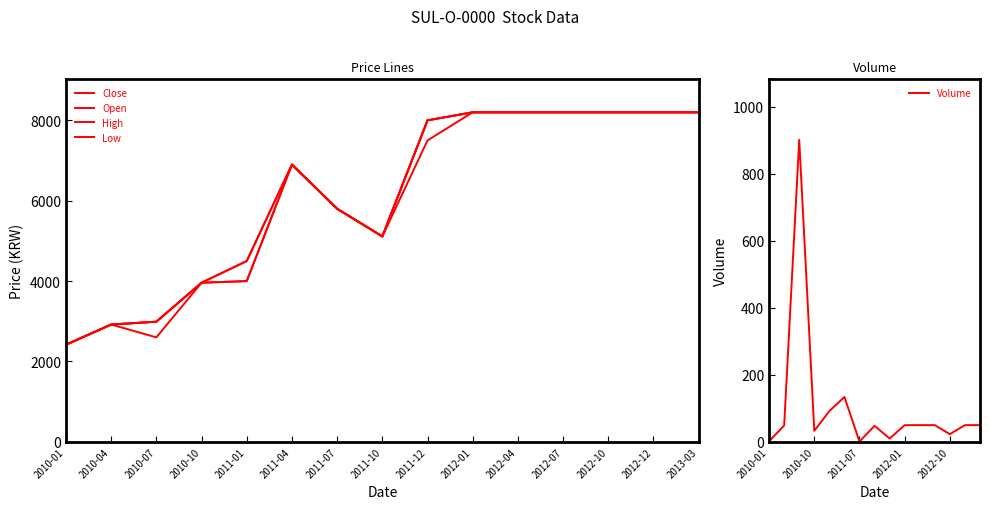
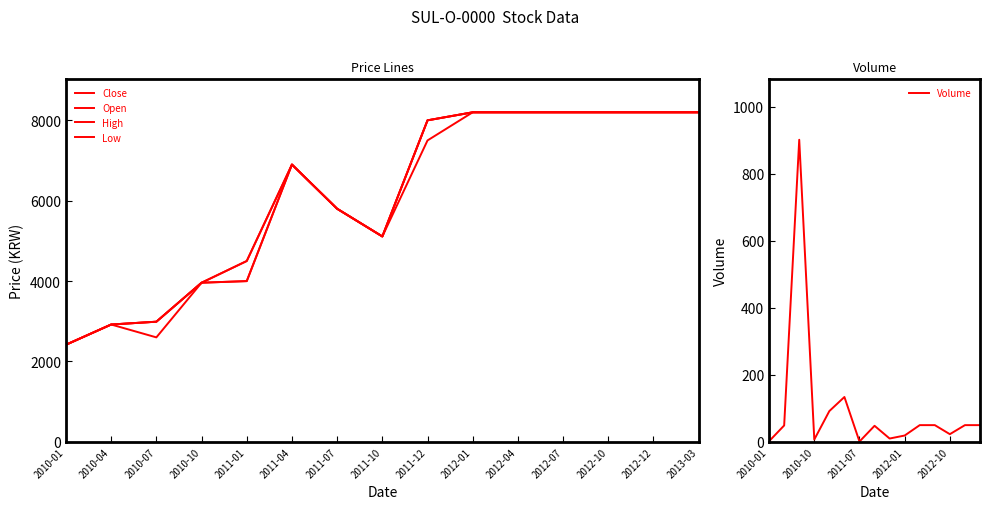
  {
    "Volume": {
      "2010-01": 0,
-     "2010-10": 30,
+     "2010-10": 10,
      "2011-07": 0,
-     "2012-01": 50,
+     "2012-01": 20,
      "2012-10": 20
    }
  }
